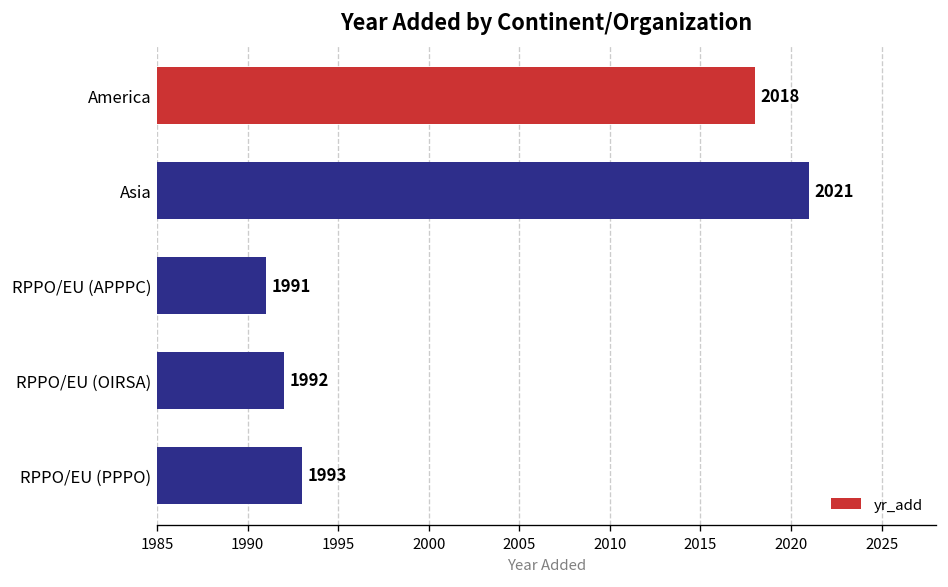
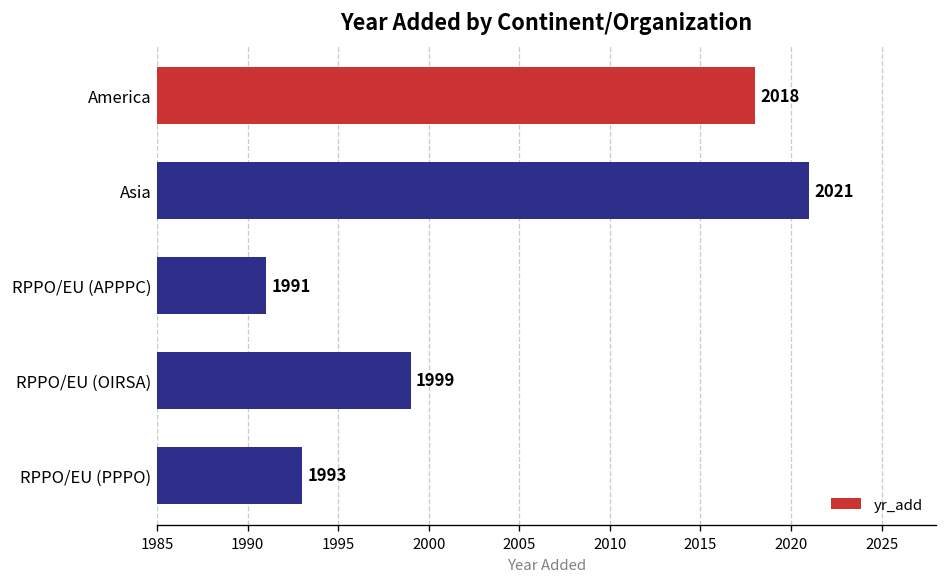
  {
    "America": 2018,
    "Asia": 2021,
    "RPPO/EU (APPPC)": 1991,
-   "RPPO/EU (OIRSA)": 1992,
+   "RPPO/EU (OIRSA)": 1999,
    "RPPO/EU (PPPO)": 1993
  }
